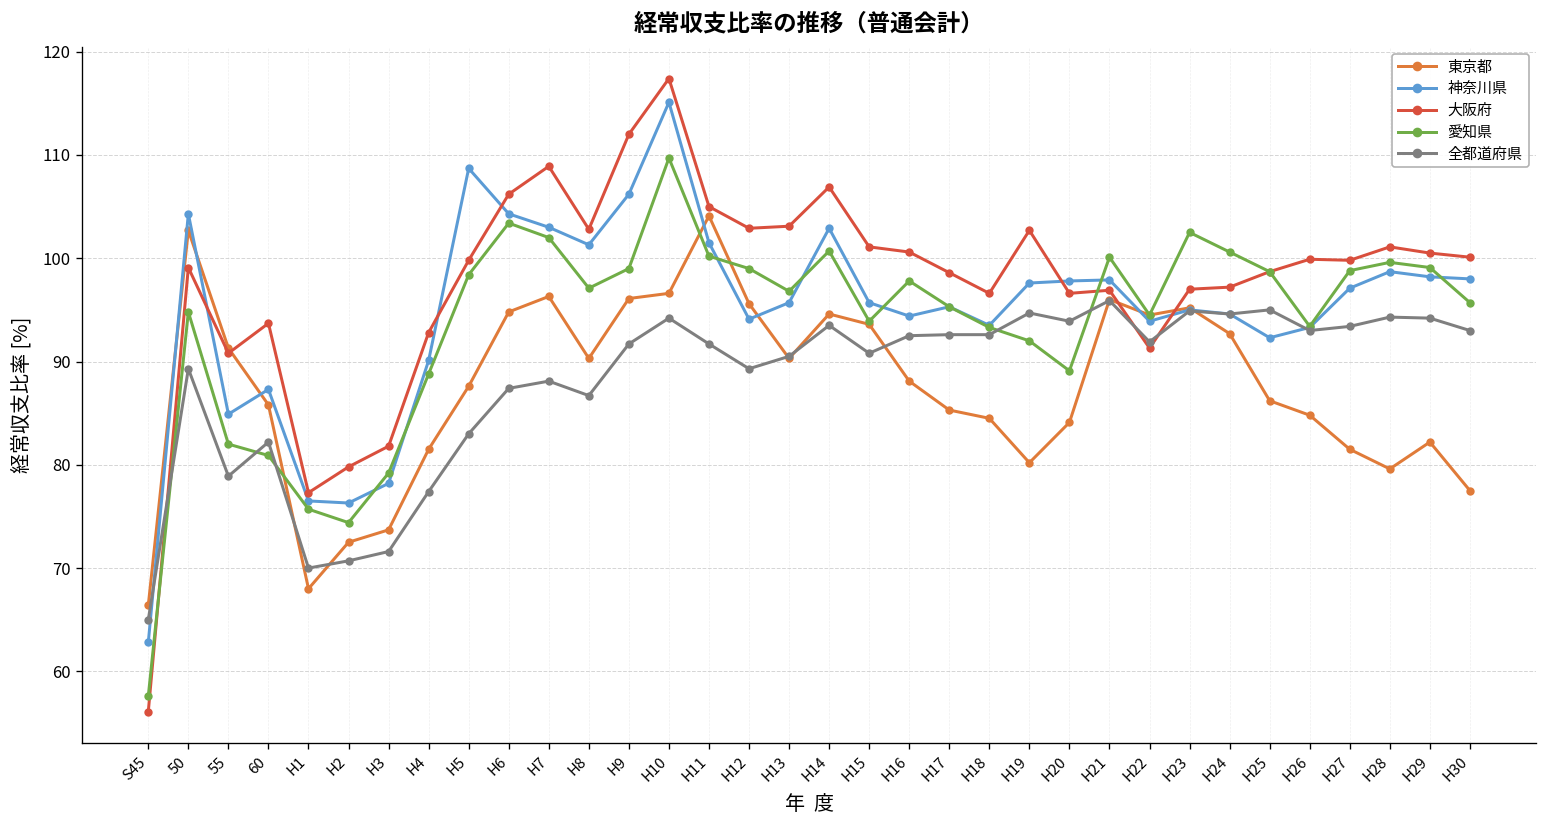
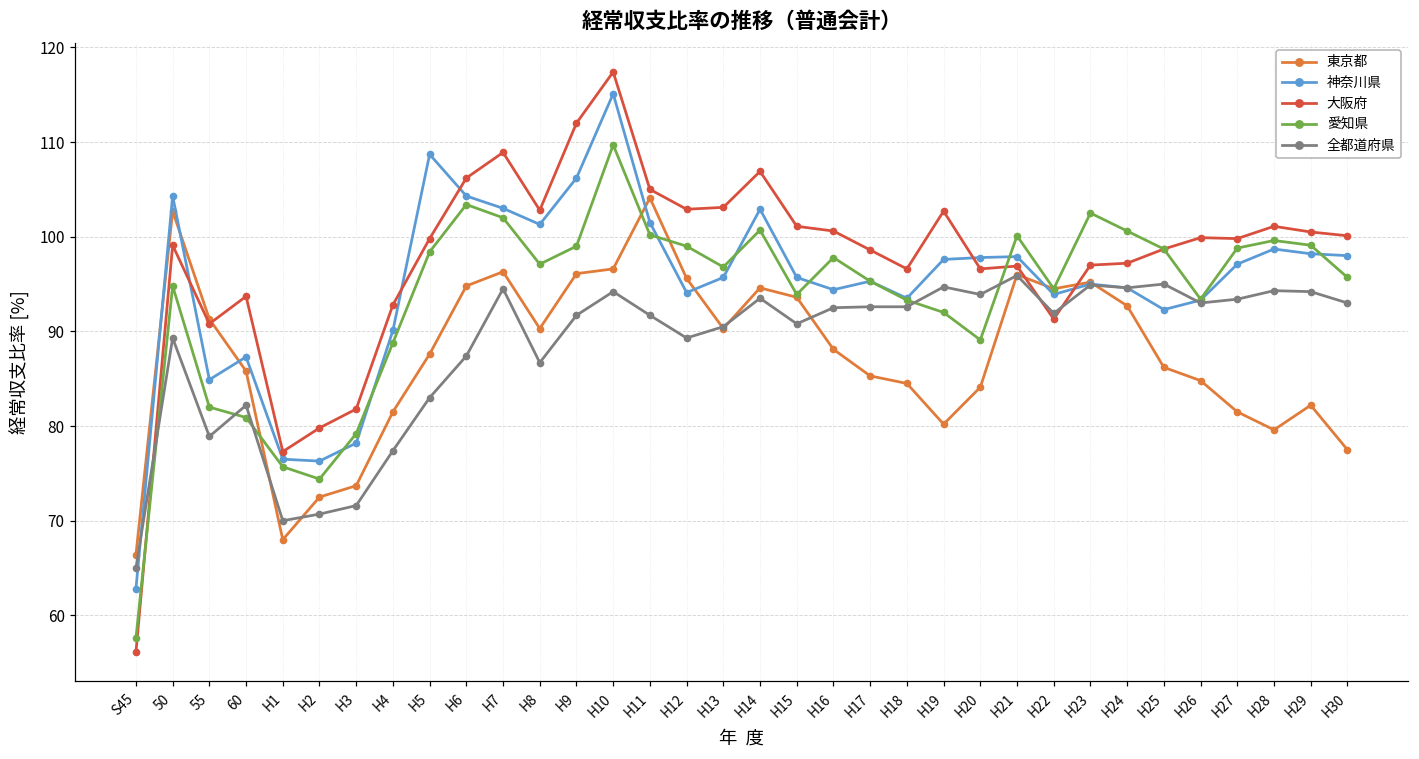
  {
    "神奈川県": {
      "S45": 63,
      "50": 104,
      "55": 85,
      "60": 87,
      "H1": 77,
      "H2": 76,
      "H3": 78,
      "H4": 90,
      "H5": 109,
      "H6": 104,
      "H7": 103,
      "H8": 101,
      "H9": 106,
      "H10": 115,
      "H11": 102,
      "H12": 94,
      "H13": 96,
      "H14": 103,
      "H15": 96,
      "H16": 94,
      "H19": 98,
      "H20": 98,
      "H21": 98,
      "H22": 94,
      "H25": 92,
      "H27": 97,
      "H28": 99,
      "H29": 98,
      "H30": 98
    },
    "愛知県": {
      "S45": 58,
      "50": 95,
      "55": 82,
      "60": 81,
      "H1": 76,
      "H2": 74,
      "H3": 79,
      "H4": 89,
      "H5": 98,
      "H6": 103,
      "H7": 102,
      "H8": 97,
      "H9": 99,
      "H10": 110,
      "H11": 100,
      "H12": 99,
      "H13": 97,
      "H14": 101,
      "H15": 94,
      "H16": 98,
      "H19": 92,
      "H20": 89,
      "H21": 100,
      "H23": 103,
      "H24": 101,
      "H27": 99,
      "H28": 100,
      "H29": 99,
      "H30": 96
    },
    "全都道府県": {
      "S45": 65,
      "50": 89,
      "55": 79,
      "60": 82,
      "H1": 70,
      "H2": 71,
      "H3": 72,
      "H4": 77,
      "H5": 83,
      "H6": 87,
-     "H7": 88,
+     "H7": 95,
      "H8": 87,
      "H9": 92,
      "H10": 94,
      "H11": 92,
      "H12": 89,
      "H14": 94,
      "H15": 91,
      "H16": 93,
      "H17": 93,
      "H18": 93,
      "H19": 95,
      "H20": 94,
      "H22": 92,
      "H25": 95,
      "H27": 93,
      "H28": 94,
      "H29": 94,
      "H30": 93
    }
  }
